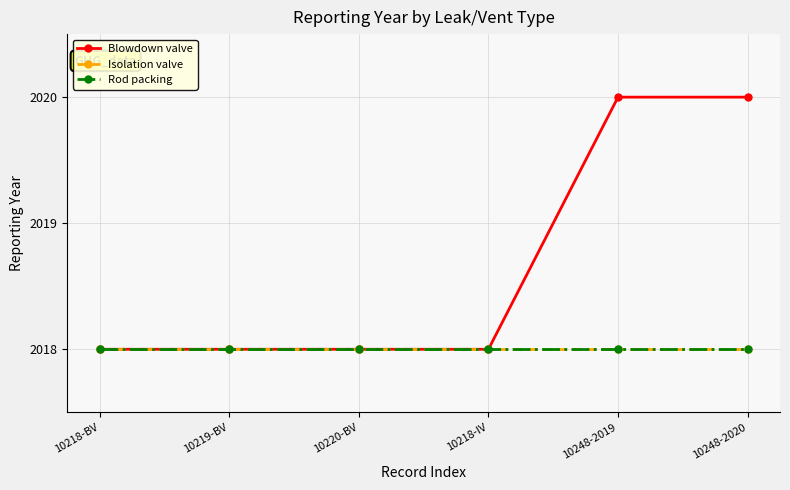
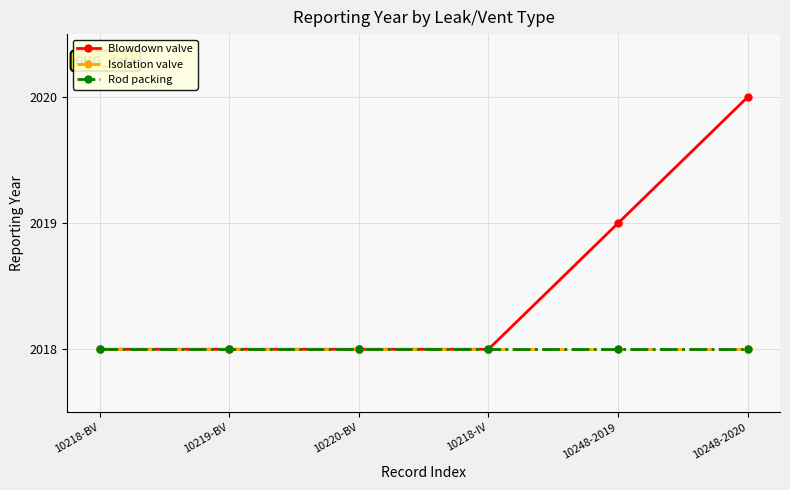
  {
    "Blowdown valve": {
-     "10248-2019": 2020,
+     "10248-2019": 2019,
      "10248-2020": 2020
    },
    "Rod packing": {
      "10248-2019": 2018,
      "10248-2020": 2018
    }
  }
